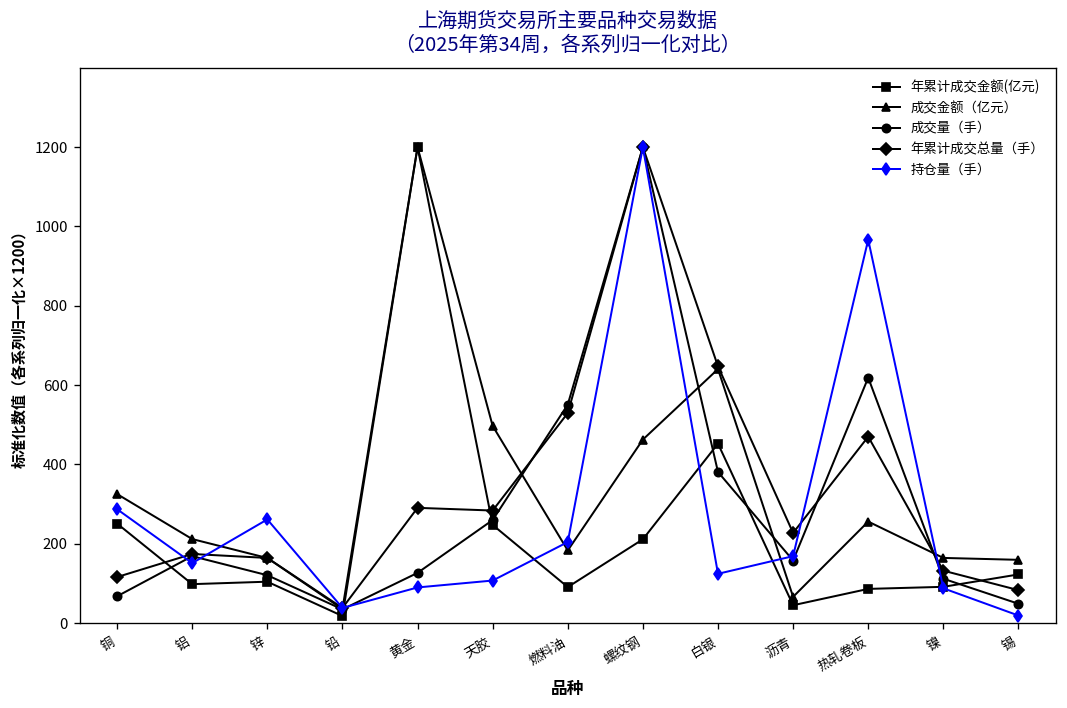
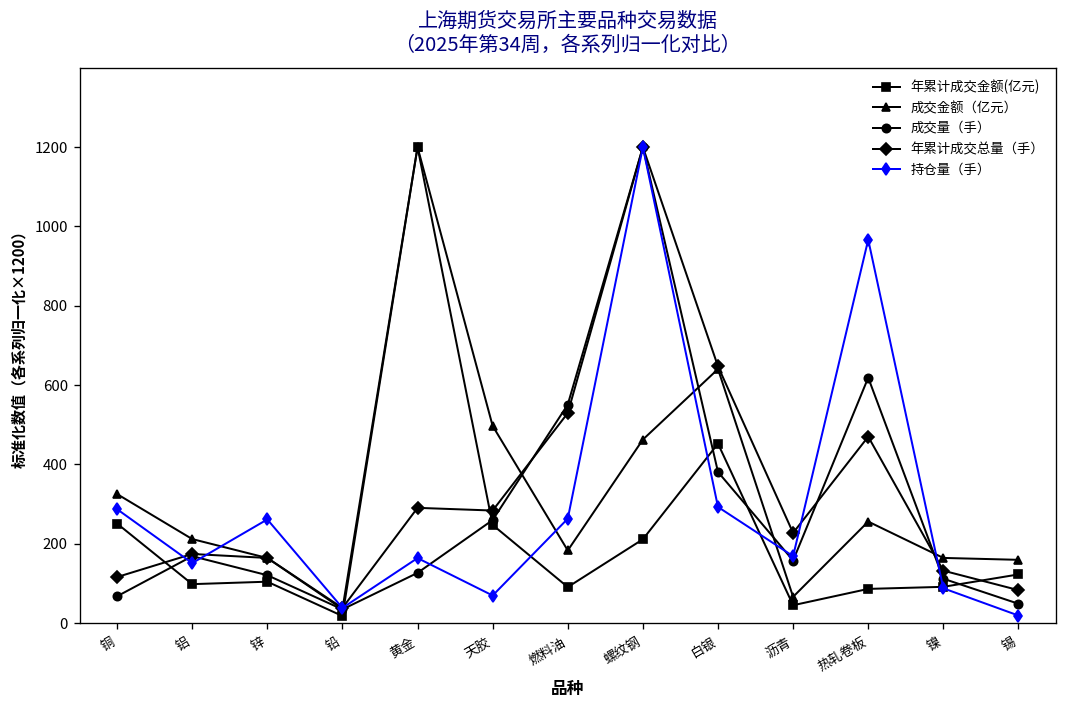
  {
    "持仓量（手）": {
      "铜": 290,
      "铝": 150,
      "锌": 260,
-     "黄金": 90,
-     "天胶": 110,
-     "燃料油": 200,
-     "白银": 120,
+     "黄金": 160,
+     "天胶": 70,
+     "燃料油": 260,
+     "白银": 290,
      "沥青": 170,
      "热轧卷板": 970,
      "锡": 20
    }
  }
